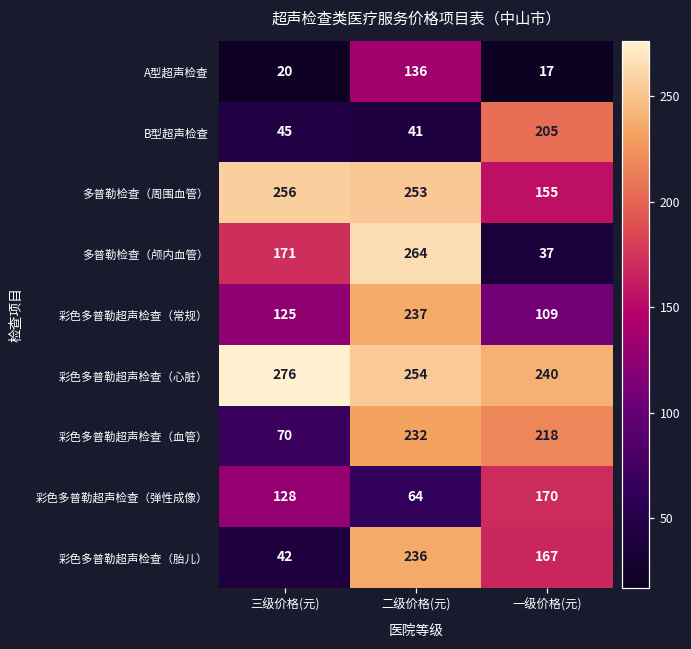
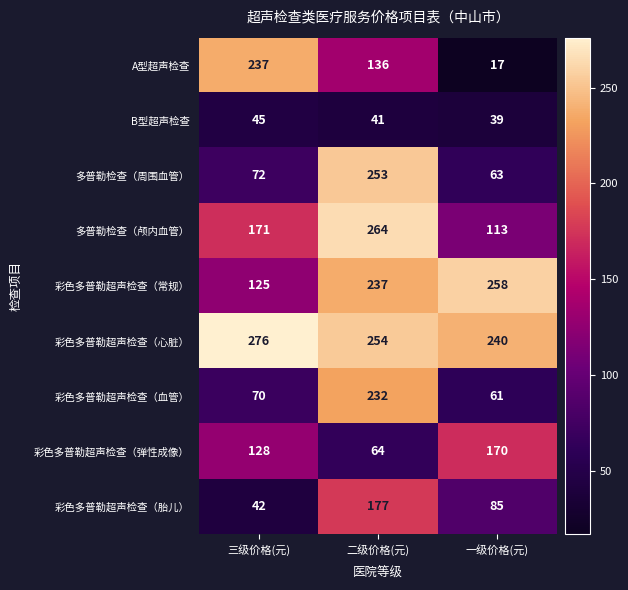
  {
    "A型超声检查": {
-     "三级价格(元)": 20,
+     "三级价格(元)": 237,
      "二级价格(元)": 136,
      "一级价格(元)": 17
    },
    "B型超声检查": {
      "三级价格(元)": 45,
      "二级价格(元)": 41,
-     "一级价格(元)": 205
+     "一级价格(元)": 39
    },
    "多普勒检查（周围血管）": {
-     "三级价格(元)": 256,
+     "三级价格(元)": 72,
      "二级价格(元)": 253,
-     "一级价格(元)": 155
+     "一级价格(元)": 63
    },
    "多普勒检查（颅内血管）": {
      "三级价格(元)": 171,
      "二级价格(元)": 264,
-     "一级价格(元)": 37
+     "一级价格(元)": 113
    },
    "彩色多普勒超声检查（常规）": {
      "三级价格(元)": 125,
      "二级价格(元)": 237,
-     "一级价格(元)": 109
+     "一级价格(元)": 258
    },
    "彩色多普勒超声检查（心脏）": {
      "三级价格(元)": 276,
      "二级价格(元)": 254,
      "一级价格(元)": 240
    },
    "彩色多普勒超声检查（血管）": {
      "三级价格(元)": 70,
      "二级价格(元)": 232,
-     "一级价格(元)": 218
+     "一级价格(元)": 61
    },
    "彩色多普勒超声检查（弹性成像）": {
      "三级价格(元)": 128,
      "二级价格(元)": 64,
      "一级价格(元)": 170
    },
    "彩色多普勒超声检查（胎儿）": {
      "三级价格(元)": 42,
-     "二级价格(元)": 236,
-     "一级价格(元)": 167
+     "二级价格(元)": 177,
+     "一级价格(元)": 85
    }
  }
